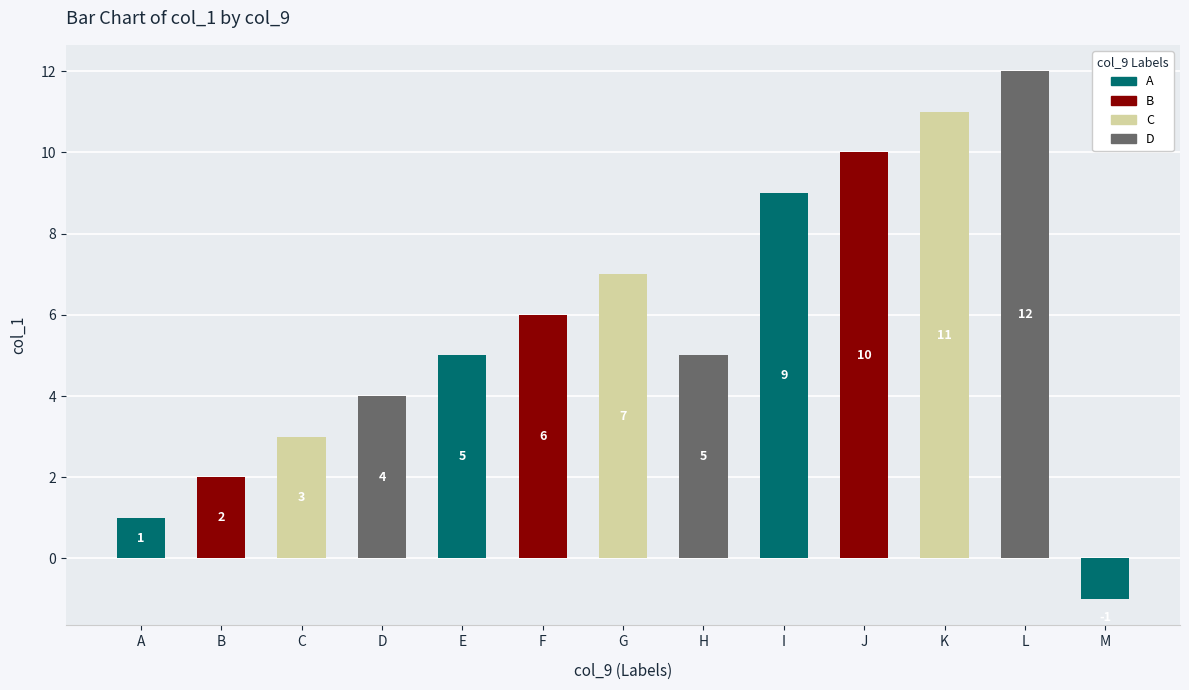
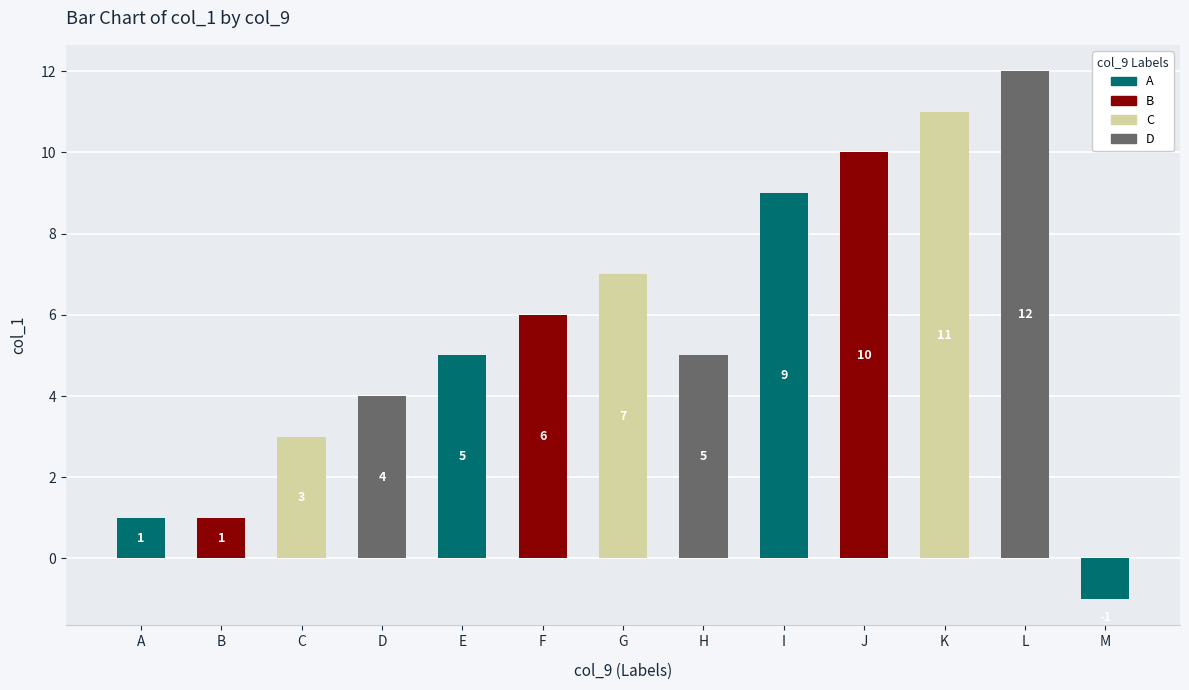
  {
    "A": 1,
-   "B": 2,
+   "B": 1,
    "C": 3,
    "D": 4,
    "E": 5,
    "F": 6,
    "G": 7,
    "H": 5,
    "I": 9,
    "J": 10,
    "K": 11,
    "L": 12
  }
